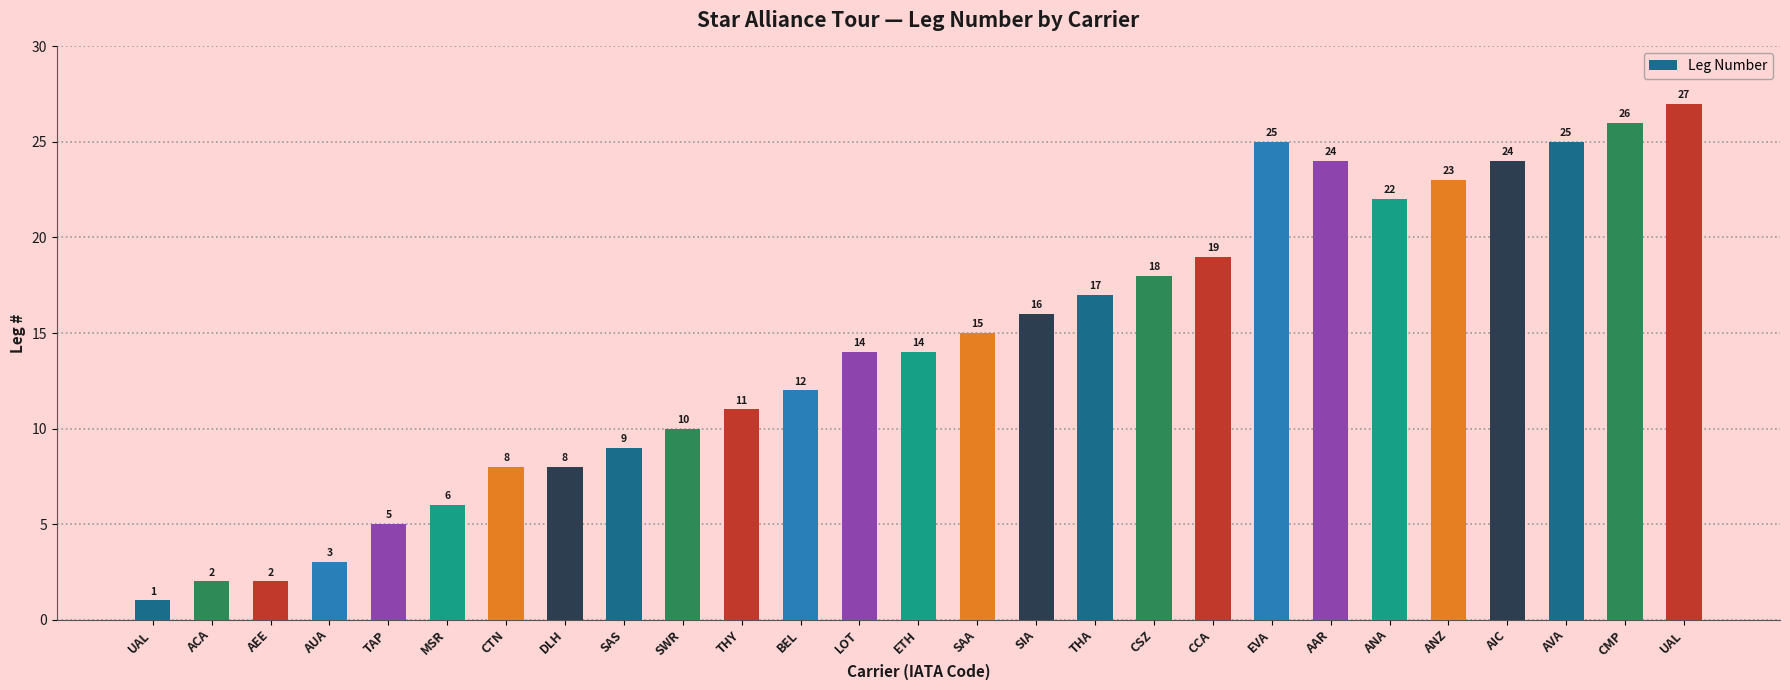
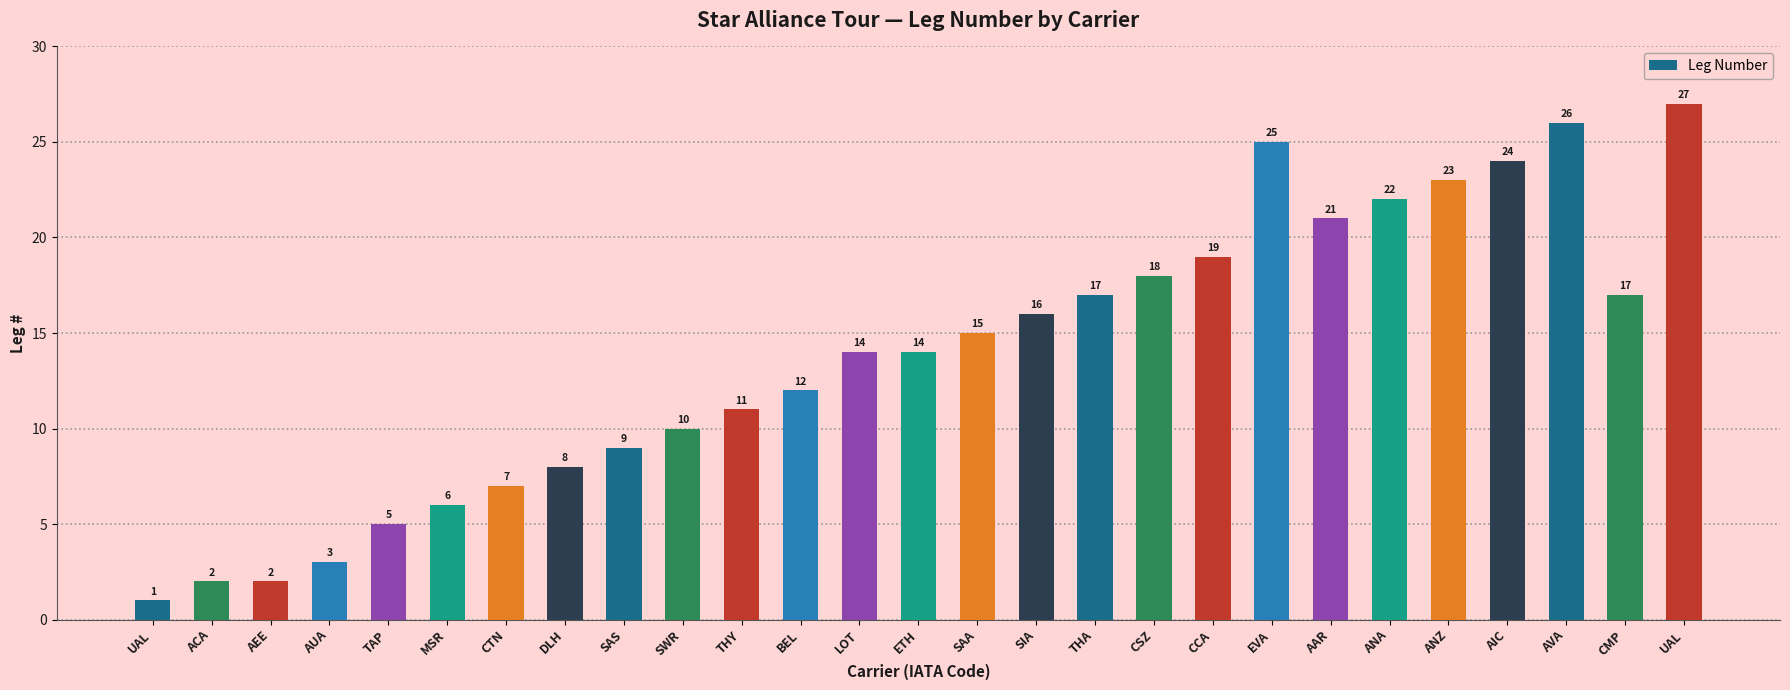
  {
    "ACA": 2,
    "AEE": 2,
    "AUA": 3,
    "TAP": 5,
    "MSR": 6,
-   "CTN": 8,
+   "CTN": 7,
    "DLH": 8,
    "SAS": 9,
    "SWR": 10,
    "THY": 11,
    "BEL": 12,
    "LOT": 14,
    "ETH": 14,
    "SAA": 15,
    "SIA": 16,
    "THA": 17,
    "CSZ": 18,
    "CCA": 19,
    "EVA": 25,
-   "AAR": 24,
+   "AAR": 21,
    "ANA": 22,
    "ANZ": 23,
    "AIC": 24,
-   "AVA": 25,
-   "CMP": 26
+   "AVA": 26,
+   "CMP": 17
  }
